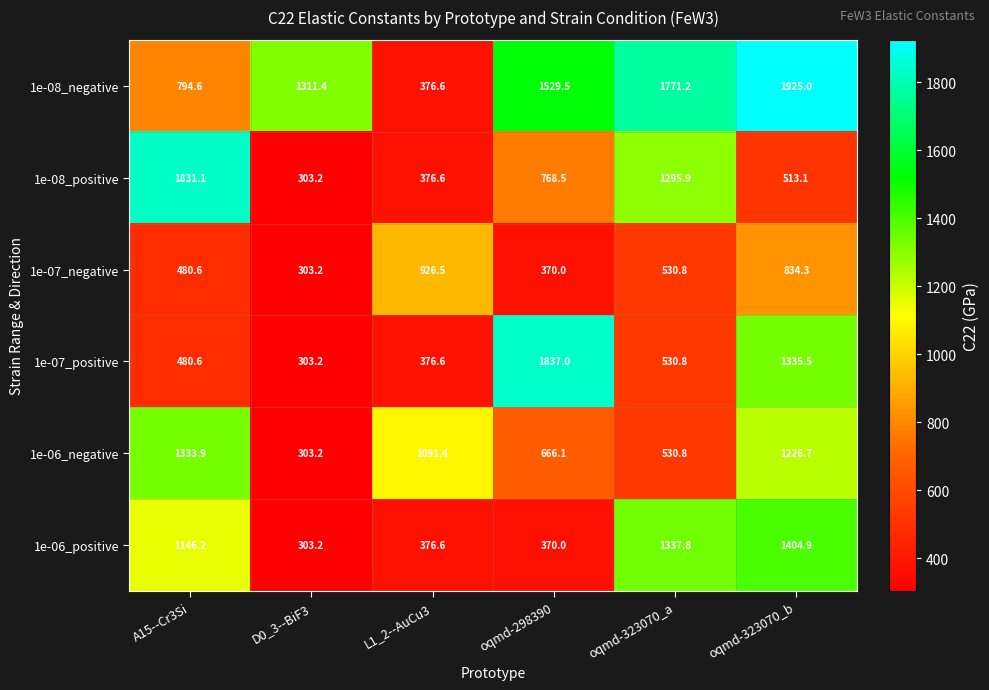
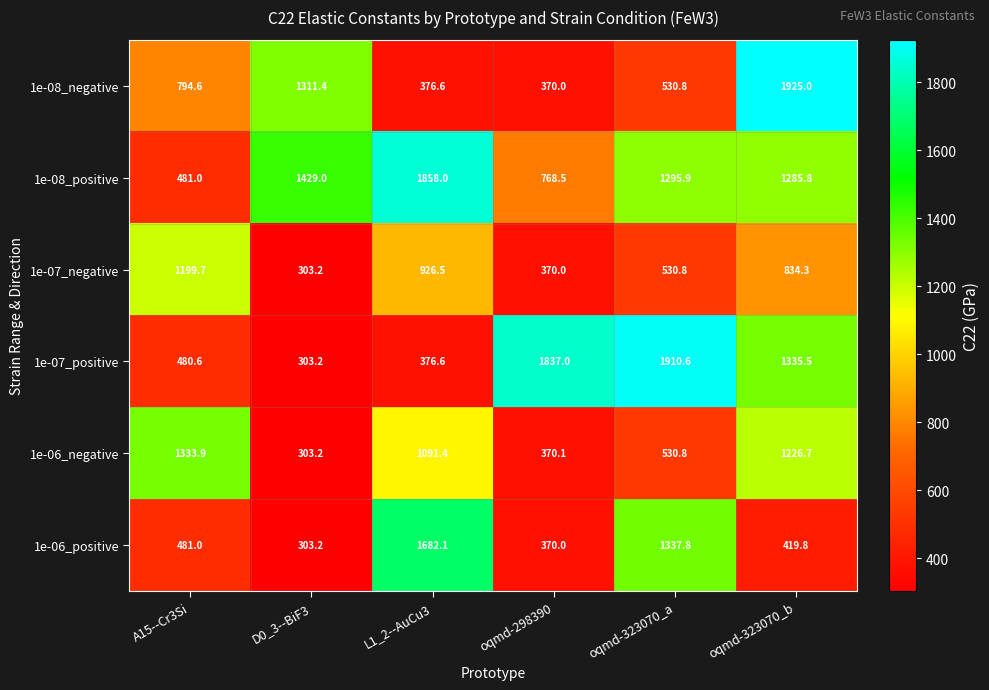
  {
    "1e-08_negative": {
      "A15--Cr3Si": 794.6,
      "D0_3--BiF3": 1311.4,
      "L1_2--AuCu3": 376.6,
-     "oqmd-298390": 1529.5,
-     "oqmd-323070_a": 1771.2,
+     "oqmd-298390": 370.0,
+     "oqmd-323070_a": 530.8,
      "oqmd-323070_b": 1925.0
    },
    "1e-08_positive": {
-     "A15--Cr3Si": 1831.1,
-     "D0_3--BiF3": 303.2,
-     "L1_2--AuCu3": 376.6,
+     "A15--Cr3Si": 481.0,
+     "D0_3--BiF3": 1429.0,
+     "L1_2--AuCu3": 1858.0,
      "oqmd-298390": 768.5,
      "oqmd-323070_a": 1295.9,
-     "oqmd-323070_b": 513.1
+     "oqmd-323070_b": 1285.8
    },
    "1e-07_negative": {
-     "A15--Cr3Si": 480.6,
+     "A15--Cr3Si": 1199.7,
      "D0_3--BiF3": 303.2,
      "L1_2--AuCu3": 926.5,
      "oqmd-298390": 370.0,
      "oqmd-323070_a": 530.8,
      "oqmd-323070_b": 834.3
    },
    "1e-07_positive": {
      "A15--Cr3Si": 480.6,
      "D0_3--BiF3": 303.2,
      "L1_2--AuCu3": 376.6,
      "oqmd-298390": 1837.0,
-     "oqmd-323070_a": 530.8,
+     "oqmd-323070_a": 1910.6,
      "oqmd-323070_b": 1335.5
    },
    "1e-06_negative": {
      "A15--Cr3Si": 1333.9,
      "D0_3--BiF3": 303.2,
      "L1_2--AuCu3": 1091.4,
-     "oqmd-298390": 666.1,
+     "oqmd-298390": 370.1,
      "oqmd-323070_a": 530.8,
      "oqmd-323070_b": 1226.7
    },
    "1e-06_positive": {
-     "A15--Cr3Si": 1146.2,
+     "A15--Cr3Si": 481.0,
      "D0_3--BiF3": 303.2,
-     "L1_2--AuCu3": 376.6,
+     "L1_2--AuCu3": 1682.1,
      "oqmd-298390": 370.0,
      "oqmd-323070_a": 1337.8,
-     "oqmd-323070_b": 1404.9
+     "oqmd-323070_b": 419.8
    }
  }
